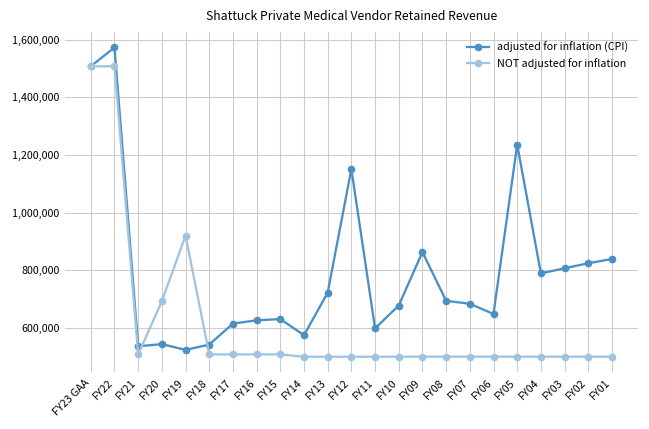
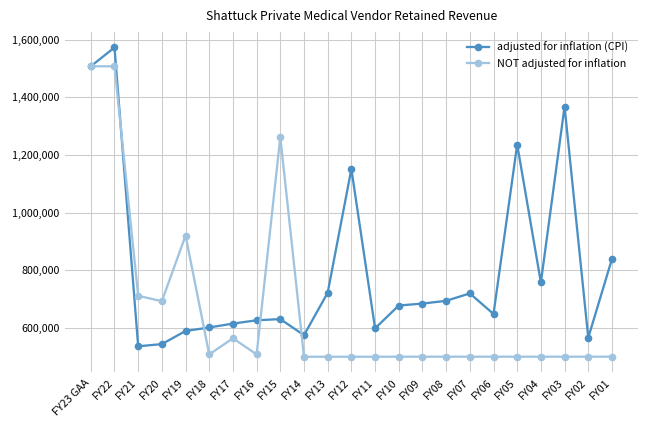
  {
    "adjusted for inflation (CPI)": {
      "FY22": "1,570,000",
      "FY21": "540,000",
      "FY20": "540,000",
-     "FY19": "520,000",
-     "FY18": "540,000",
+     "FY19": "590,000",
+     "FY18": "600,000",
      "FY17": "610,000",
      "FY16": "630,000",
      "FY15": "630,000",
      "FY14": "570,000",
      "FY13": "720,000",
      "FY12": "1,150,000",
      "FY11": "600,000",
      "FY10": "680,000",
-     "FY09": "860,000",
+     "FY09": "680,000",
      "FY08": "690,000",
-     "FY07": "680,000",
+     "FY07": "720,000",
      "FY06": "650,000",
      "FY05": "1,240,000",
-     "FY04": "790,000",
-     "FY03": "810,000",
-     "FY02": "820,000",
+     "FY04": "760,000",
+     "FY03": "1,370,000",
+     "FY02": "570,000",
      "FY01": "840,000"
    },
    "NOT adjusted for inflation": {
      "FY22": "1,510,000",
-     "FY21": "510,000",
+     "FY21": "710,000",
      "FY20": "690,000",
      "FY19": "920,000",
      "FY18": "510,000",
-     "FY17": "510,000",
+     "FY17": "560,000",
      "FY16": "510,000",
-     "FY15": "510,000",
+     "FY15": "1,260,000",
      "FY14": "500,000",
      "FY13": "500,000",
      "FY12": "500,000",
      "FY11": "500,000",
      "FY10": "500,000",
      "FY09": "500,000",
      "FY08": "500,000",
      "FY07": "500,000",
      "FY06": "500,000",
      "FY05": "500,000",
      "FY04": "500,000",
      "FY03": "500,000",
      "FY02": "500,000",
      "FY01": "500,000"
    }
  }
